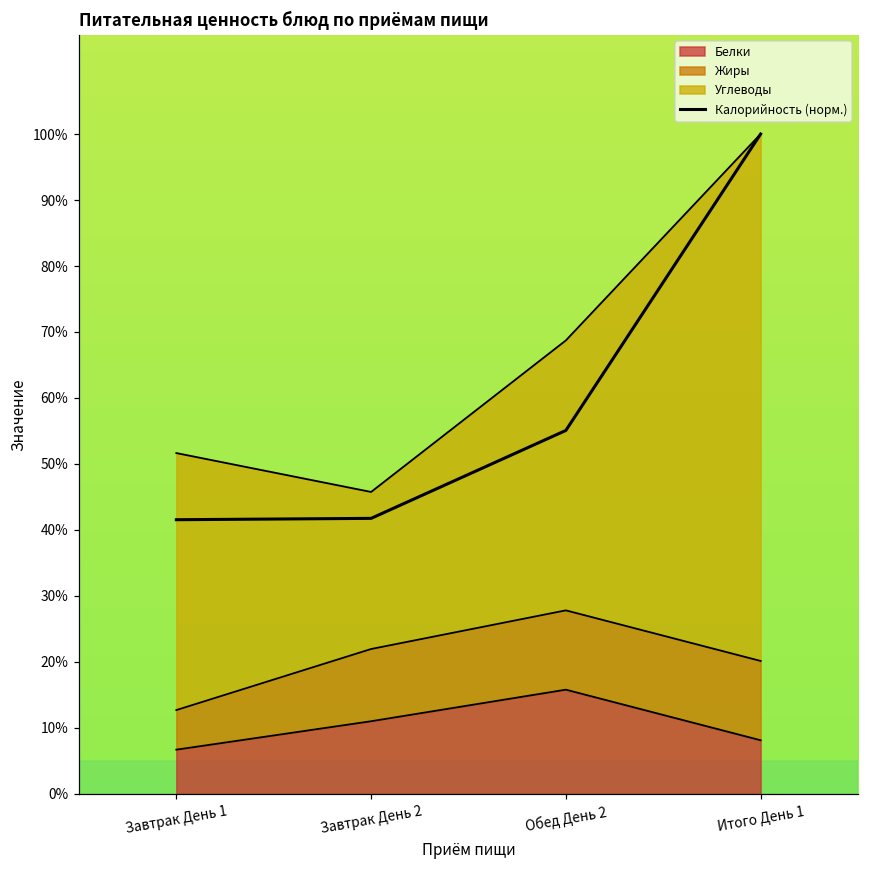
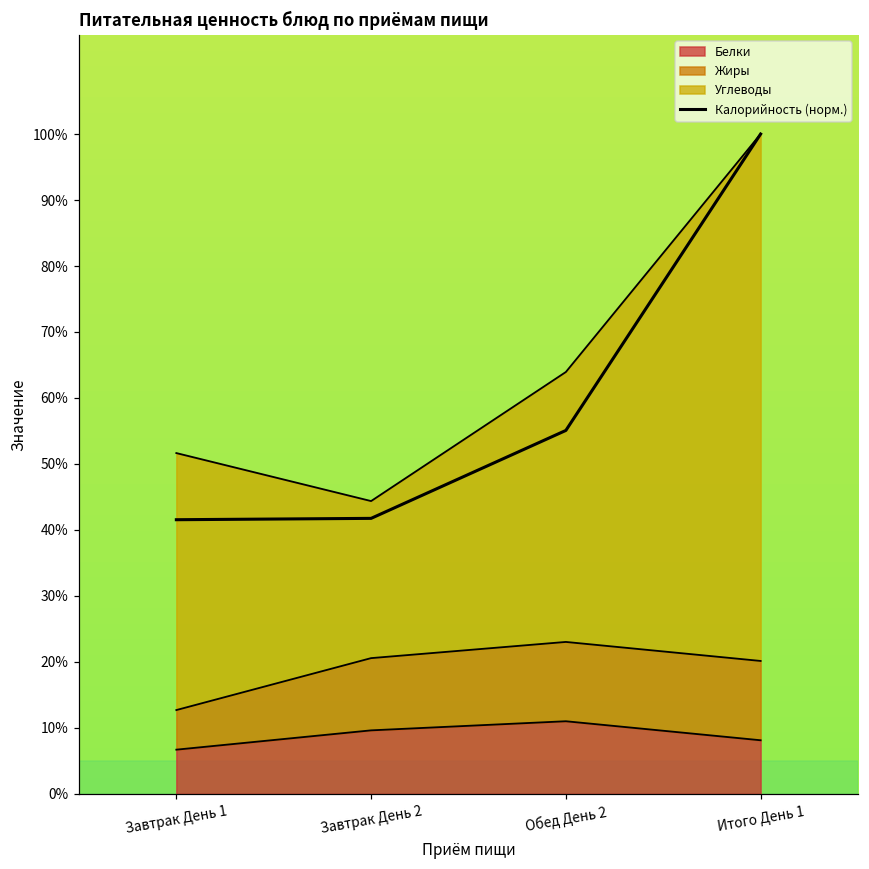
  {
    "Белки": {
      "Завтрак День 1": "7%",
-     "Завтрак День 2": "11%",
-     "Обед День 2": "16%",
+     "Завтрак День 2": "10%",
+     "Обед День 2": "11%",
      "Итого День 1": "8%"
    },
    "Калорийность (норм.)": {
      "Завтрак День 1": "42%",
      "Завтрак День 2": "42%",
      "Обед День 2": "55%"
    }
  }
